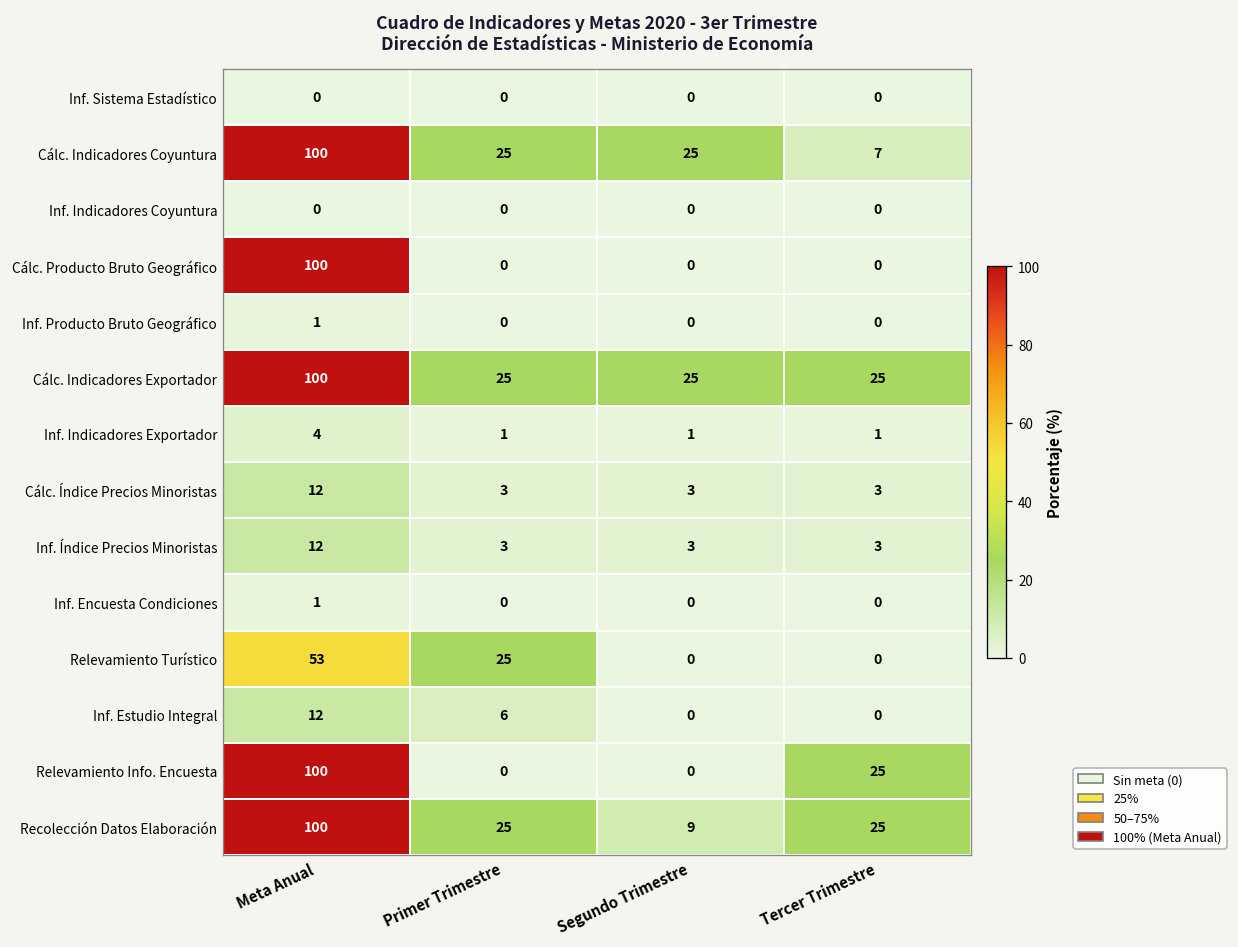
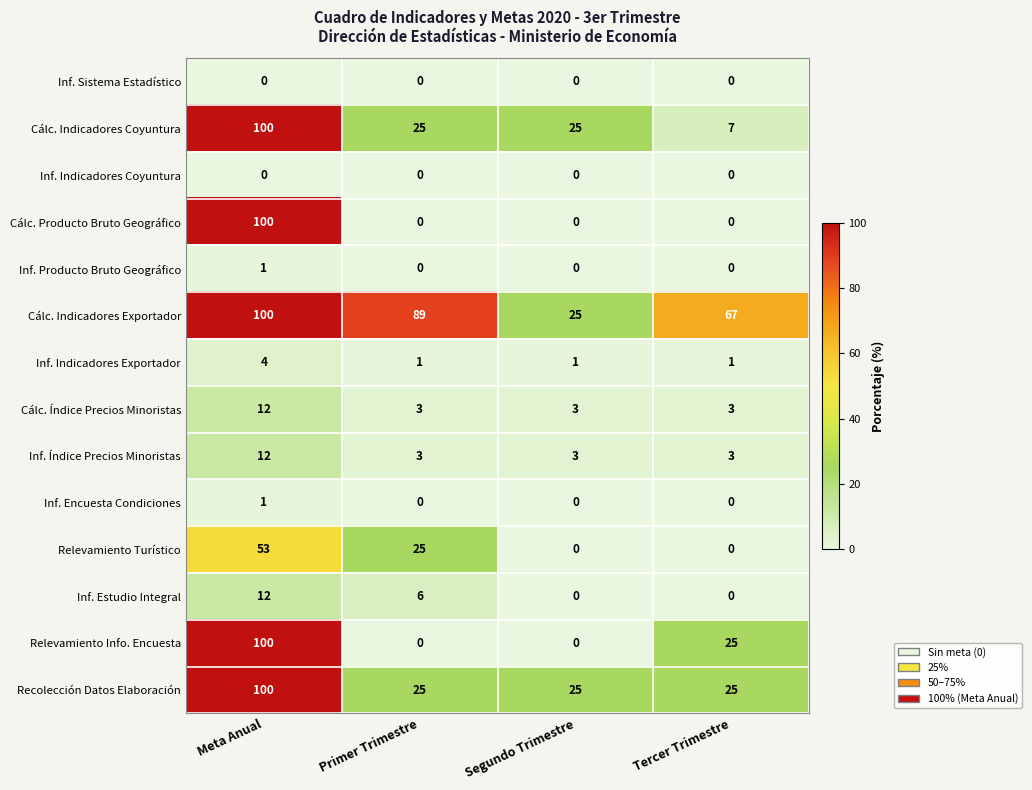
  {
    "Inf. Sistema Estadístico": {
      "Meta Anual": 0,
      "Primer Trimestre": 0,
      "Segundo Trimestre": 0,
      "Tercer Trimestre": 0
    },
    "Cálc. Indicadores Coyuntura": {
      "Meta Anual": 100,
      "Primer Trimestre": 25,
      "Segundo Trimestre": 25,
      "Tercer Trimestre": 7
    },
    "Inf. Indicadores Coyuntura": {
      "Meta Anual": 0,
      "Primer Trimestre": 0,
      "Segundo Trimestre": 0,
      "Tercer Trimestre": 0
    },
    "Cálc. Producto Bruto Geográfico": {
      "Meta Anual": 100,
      "Primer Trimestre": 0,
      "Segundo Trimestre": 0,
      "Tercer Trimestre": 0
    },
    "Inf. Producto Bruto Geográfico": {
      "Meta Anual": 1,
      "Primer Trimestre": 0,
      "Segundo Trimestre": 0,
      "Tercer Trimestre": 0
    },
    "Cálc. Indicadores Exportador": {
      "Meta Anual": 100,
-     "Primer Trimestre": 25,
+     "Primer Trimestre": 89,
      "Segundo Trimestre": 25,
-     "Tercer Trimestre": 25
+     "Tercer Trimestre": 67
    },
    "Inf. Indicadores Exportador": {
      "Meta Anual": 4,
      "Primer Trimestre": 1,
      "Segundo Trimestre": 1,
      "Tercer Trimestre": 1
    },
    "Cálc. Índice Precios Minoristas": {
      "Meta Anual": 12,
      "Primer Trimestre": 3,
      "Segundo Trimestre": 3,
      "Tercer Trimestre": 3
    },
    "Inf. Índice Precios Minoristas": {
      "Meta Anual": 12,
      "Primer Trimestre": 3,
      "Segundo Trimestre": 3,
      "Tercer Trimestre": 3
    },
    "Inf. Encuesta Condiciones": {
      "Meta Anual": 1,
      "Primer Trimestre": 0,
      "Segundo Trimestre": 0,
      "Tercer Trimestre": 0
    },
    "Relevamiento Turístico": {
      "Meta Anual": 53,
      "Primer Trimestre": 25,
      "Segundo Trimestre": 0,
      "Tercer Trimestre": 0
    },
    "Inf. Estudio Integral": {
      "Meta Anual": 12,
      "Primer Trimestre": 6,
      "Segundo Trimestre": 0,
      "Tercer Trimestre": 0
    },
    "Relevamiento Info. Encuesta": {
      "Meta Anual": 100,
      "Primer Trimestre": 0,
      "Segundo Trimestre": 0,
      "Tercer Trimestre": 25
    },
    "Recolección Datos Elaboración": {
      "Meta Anual": 100,
      "Primer Trimestre": 25,
-     "Segundo Trimestre": 9,
+     "Segundo Trimestre": 25,
      "Tercer Trimestre": 25
    }
  }
